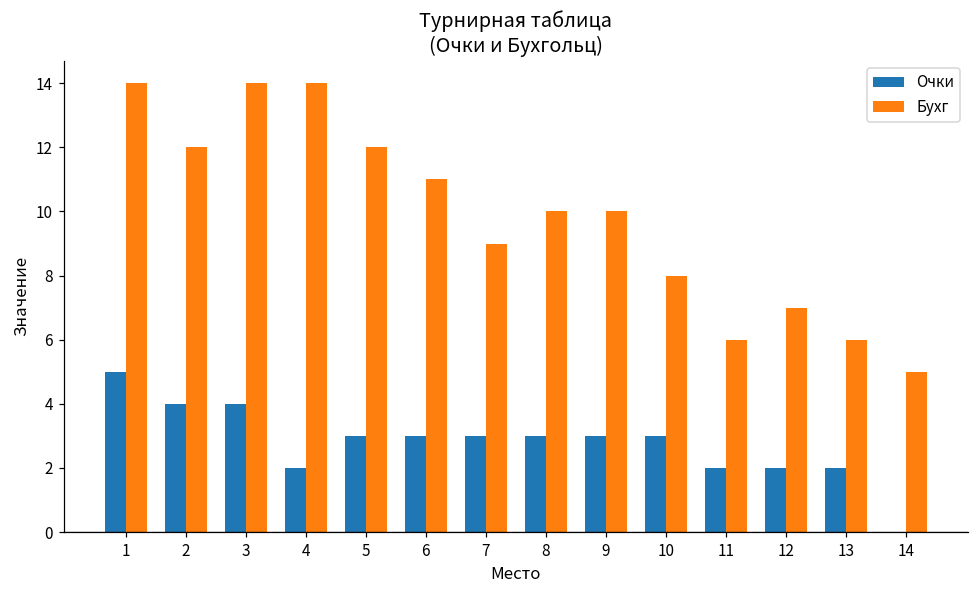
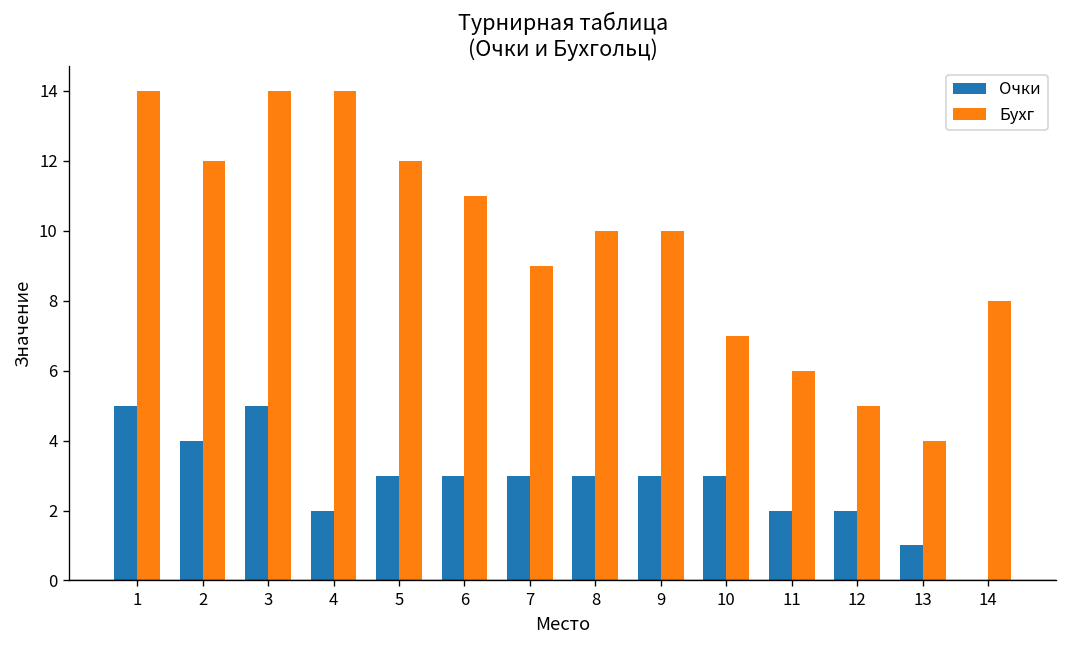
  {
    "Очки": {
      "1": 5,
      "2": 4,
-     "3": 4,
+     "3": 5,
      "4": 2,
      "5": 3,
      "6": 3,
      "7": 3,
      "8": 3,
      "9": 3,
      "10": 3,
      "11": 2,
      "12": 2,
-     "13": 2,
+     "13": 1,
      "14": 0
    },
    "Бухг": {
      "1": 14,
      "2": 12,
      "3": 14,
      "4": 14,
      "5": 12,
      "6": 11,
      "7": 9,
      "8": 10,
      "9": 10,
-     "10": 8,
+     "10": 7,
      "11": 6,
-     "12": 7,
-     "13": 6,
-     "14": 5
+     "12": 5,
+     "13": 4,
+     "14": 8
    }
  }
